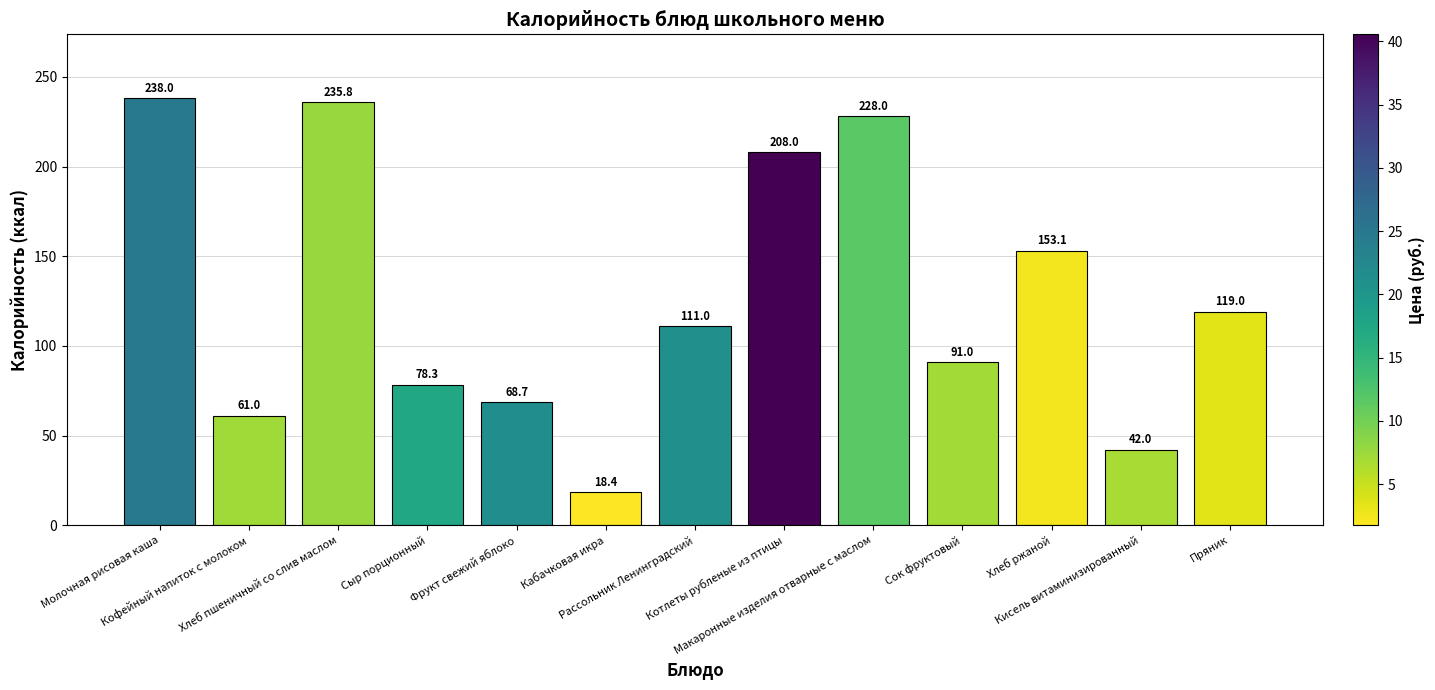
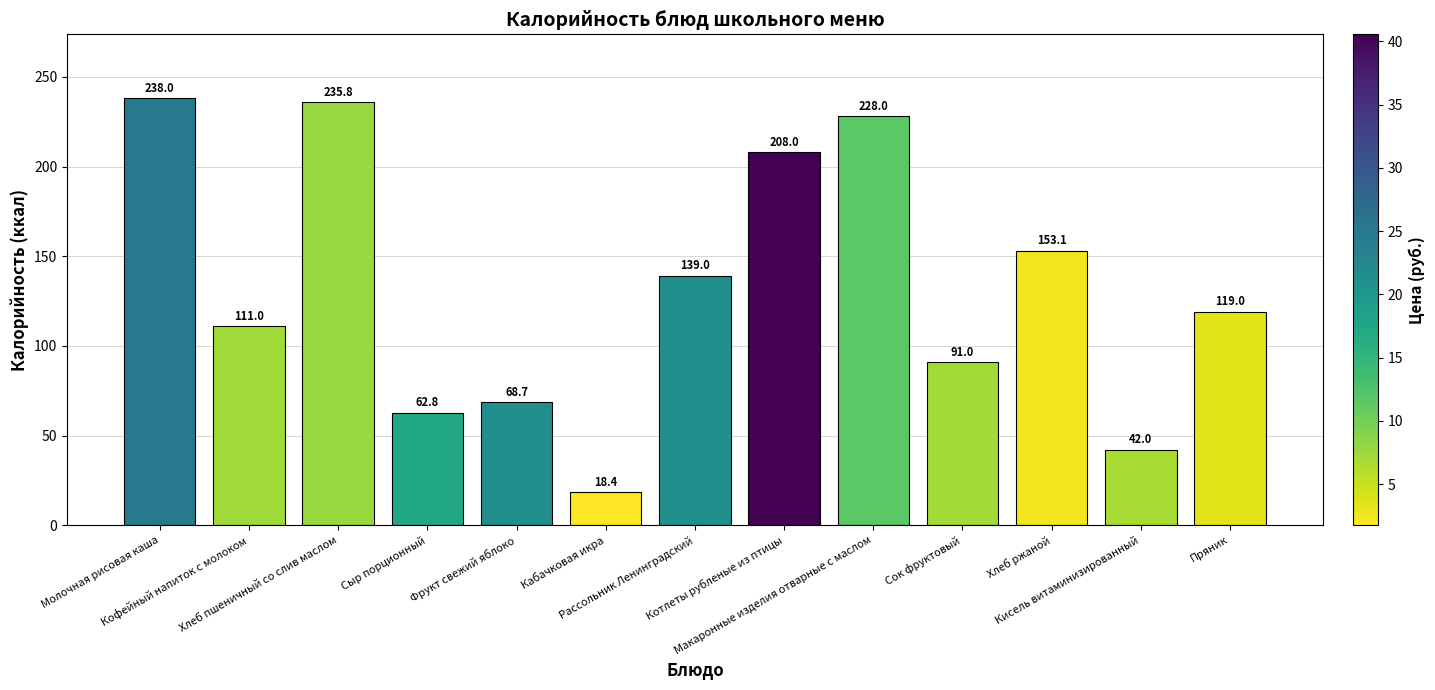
  {
    "Молочная рисовая каша": 238.0,
-   "Кофейный напиток с молоком": 61.0,
+   "Кофейный напиток с молоком": 111.0,
    "Хлеб пшеничный со слив маслом": 235.8,
-   "Сыр порционный": 78.3,
+   "Сыр порционный": 62.8,
    "Фрукт свежий яблоко": 68.7,
    "Кабачковая икра": 18.4,
-   "Рассольник Ленинградский": 111.0,
+   "Рассольник Ленинградский": 139.0,
    "Котлеты рубленые из птицы": 208.0,
    "Макаронные изделия отварные с маслом": 228.0,
    "Сок фруктовый": 91.0,
    "Хлеб ржаной": 153.1,
    "Кисель витаминизированный": 42.0,
    "Пряник": 119.0
  }
